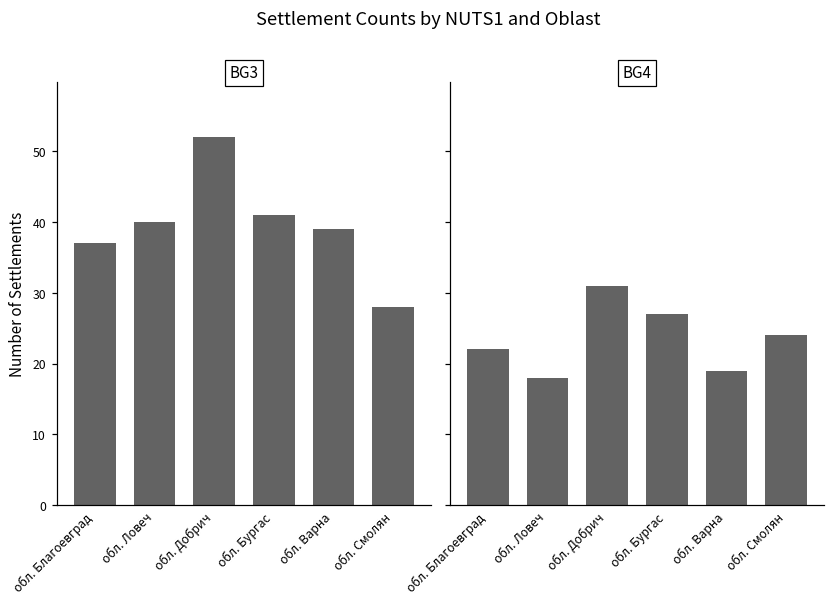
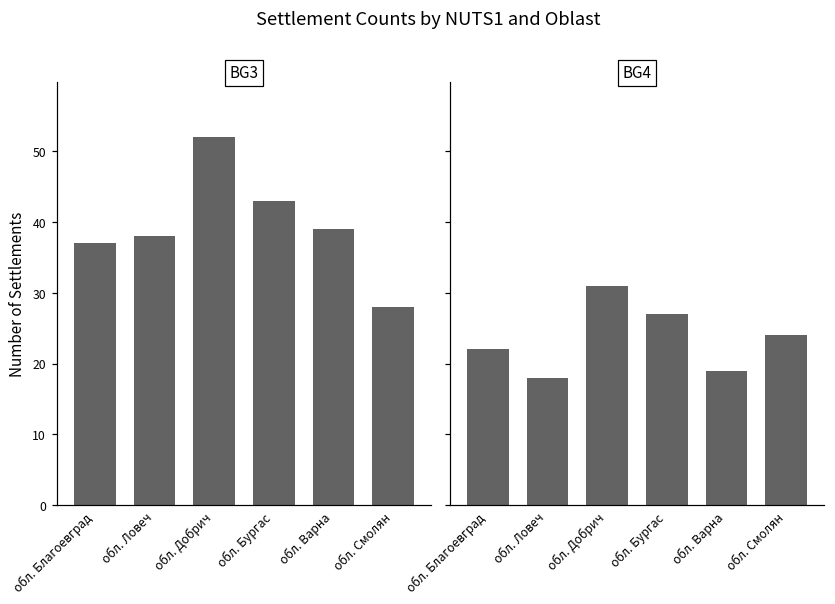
  {
    "BG3": {
      "обл. Благоевград": 37,
-     "обл. Ловеч": 40,
+     "обл. Ловеч": 38,
      "обл. Добрич": 52,
-     "обл. Бургас": 41,
+     "обл. Бургас": 43,
      "обл. Варна": 39,
      "обл. Смолян": 28
    }
  }
